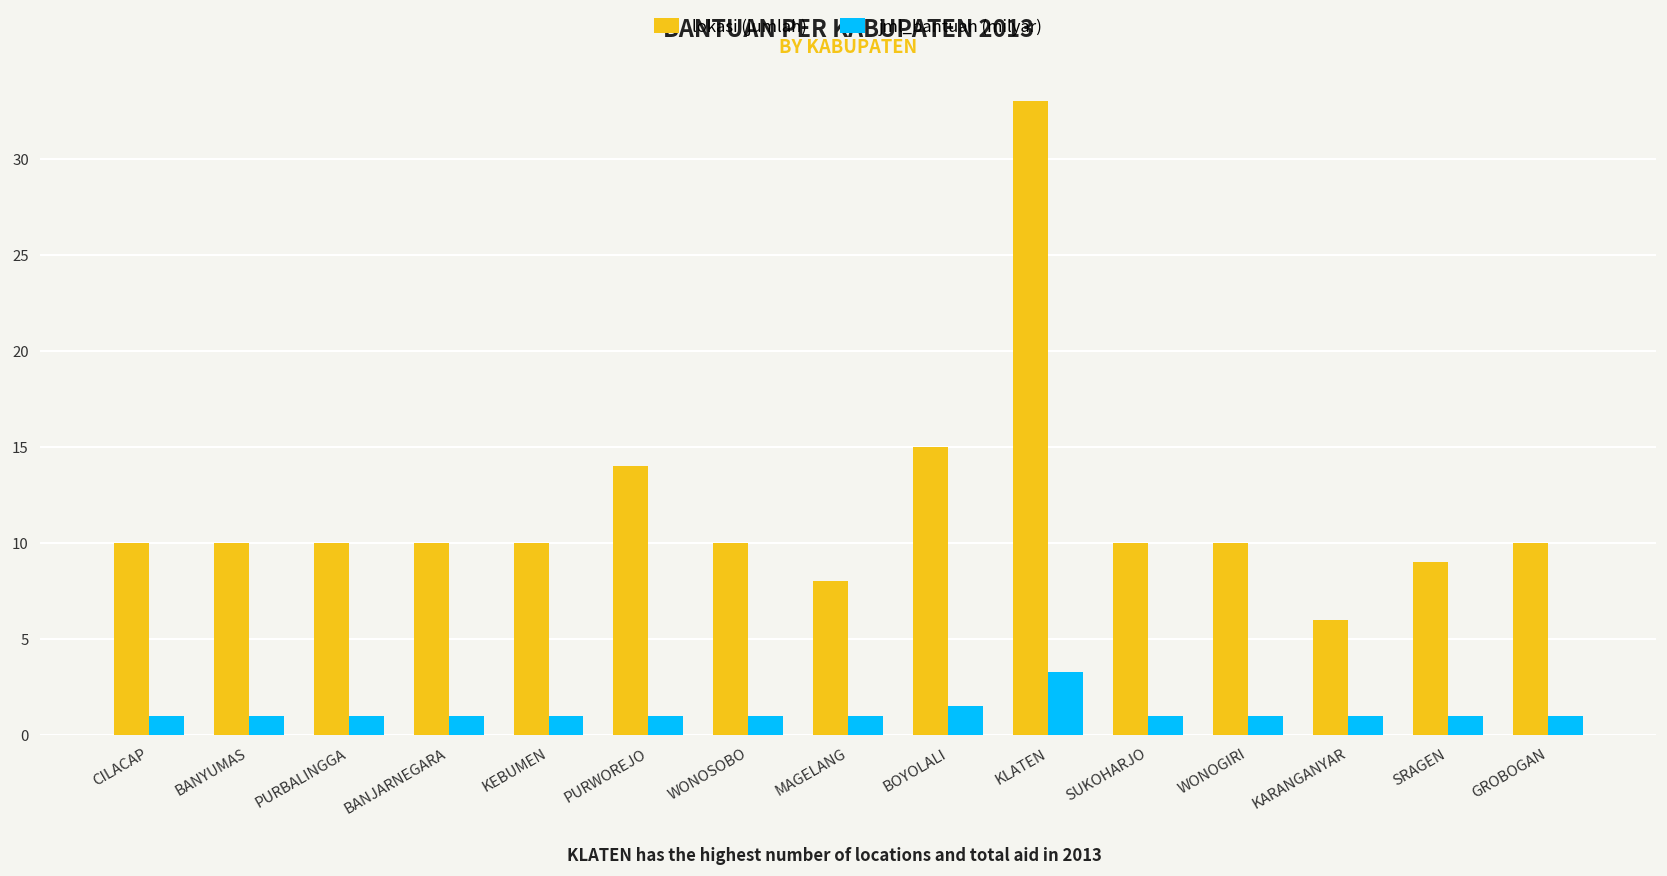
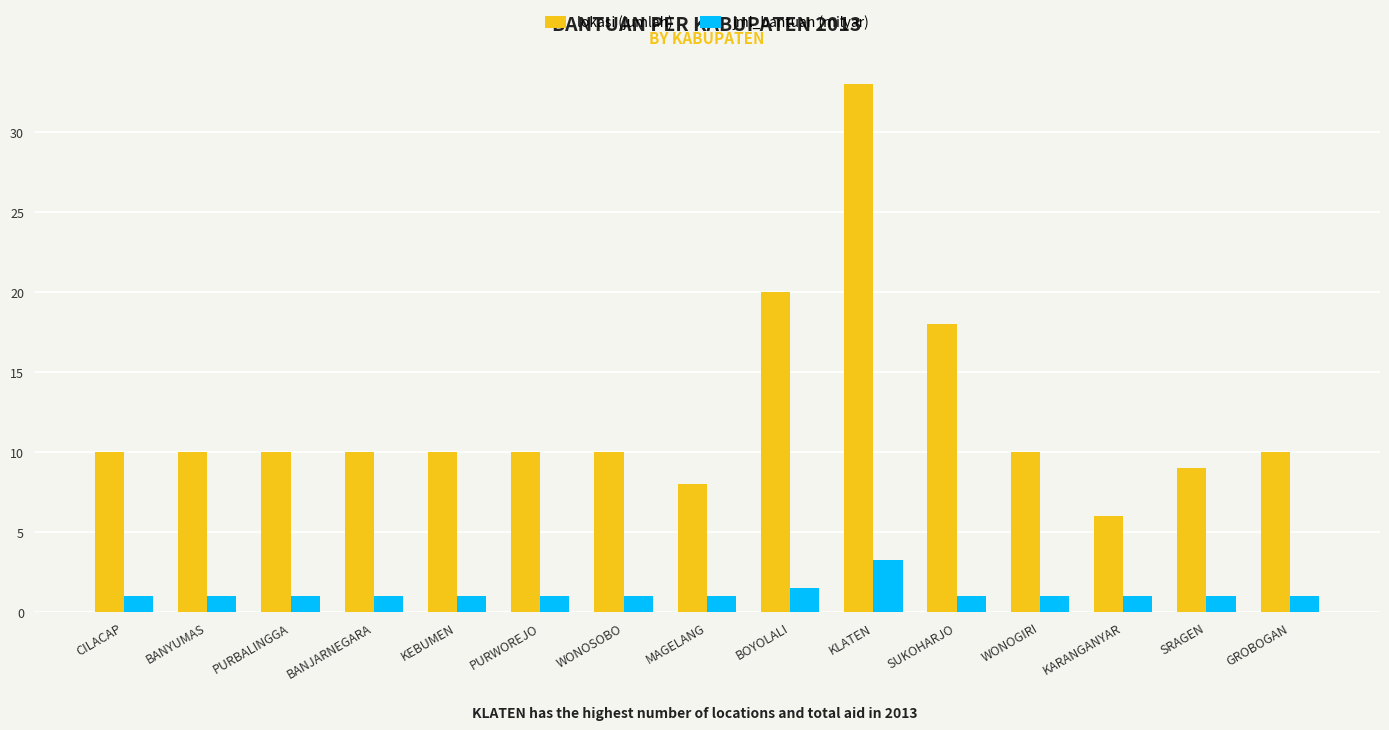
  {
    "lokasi (jumlah)": {
      "CILACAP": 10,
      "BANYUMAS": 10,
      "PURBALINGGA": 10,
      "BANJARNEGARA": 10,
      "KEBUMEN": 10,
-     "PURWOREJO": 14,
+     "PURWOREJO": 10,
      "WONOSOBO": 10,
      "MAGELANG": 8,
-     "BOYOLALI": 15,
+     "BOYOLALI": 20,
      "KLATEN": 33,
-     "SUKOHARJO": 10,
+     "SUKOHARJO": 18,
      "WONOGIRI": 10,
      "KARANGANYAR": 6,
      "SRAGEN": 9,
      "GROBOGAN": 10
    },
    "jml_bantuan (milyar)": {
      "CILACAP": 1,
      "BANYUMAS": 1,
      "PURBALINGGA": 1,
      "BANJARNEGARA": 1,
      "KEBUMEN": 1,
      "PURWOREJO": 1,
      "WONOSOBO": 1,
      "MAGELANG": 1,
      "BOYOLALI": 1.5,
      "KLATEN": 3.3,
      "SUKOHARJO": 1,
      "WONOGIRI": 1,
      "KARANGANYAR": 1,
      "SRAGEN": 1,
      "GROBOGAN": 1
    }
  }
